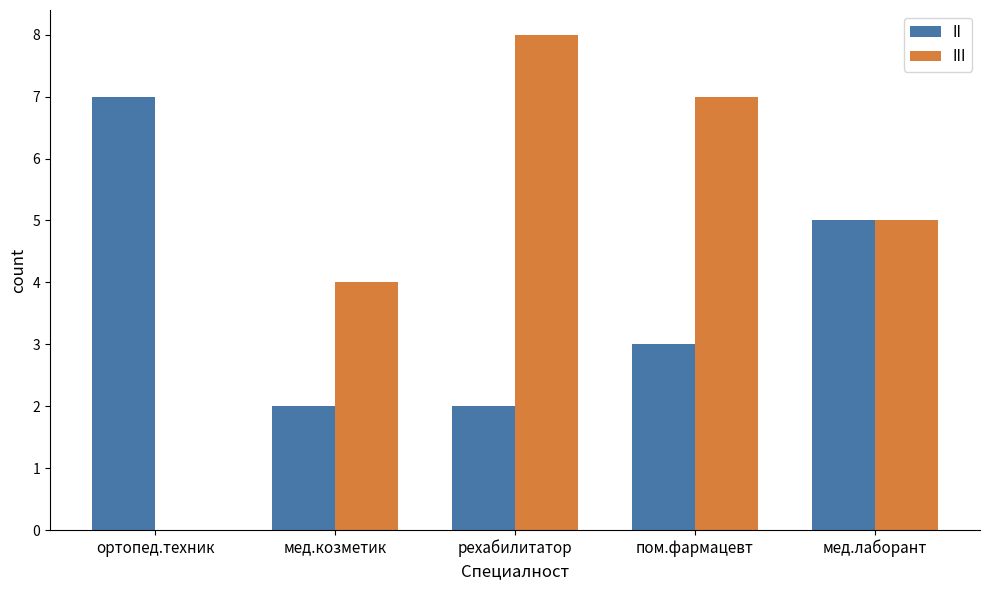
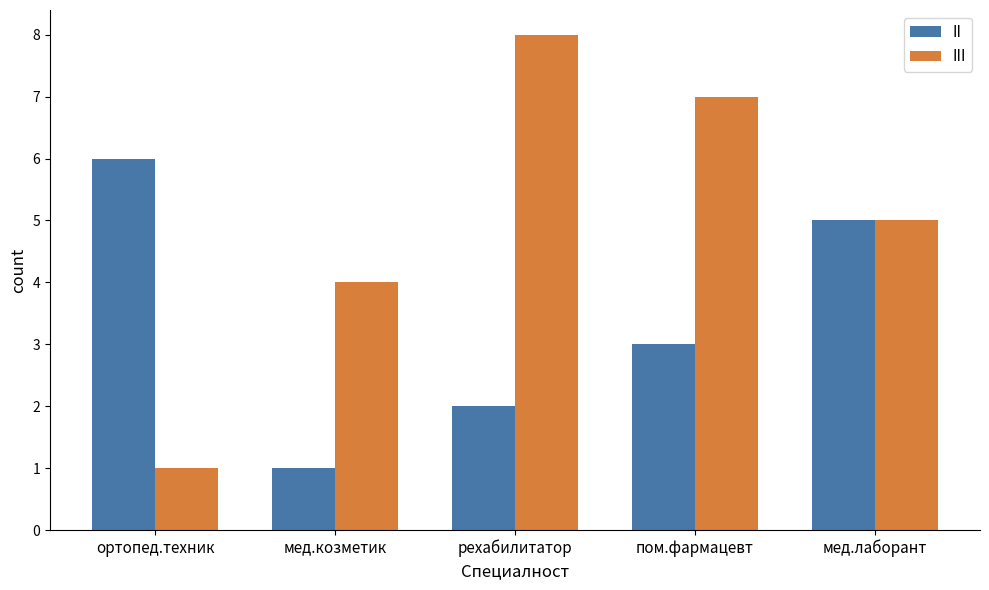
  {
    "II": {
-     "ортопед.техник": 7,
-     "мед.козметик": 2,
+     "ортопед.техник": 6,
+     "мед.козметик": 1,
      "рехабилитатор": 2,
      "пом.фармацевт": 3,
      "мед.лаборант": 5
    },
    "III": {
-     "ортопед.техник": 0,
+     "ортопед.техник": 1,
      "мед.козметик": 4,
      "рехабилитатор": 8,
      "пом.фармацевт": 7,
      "мед.лаборант": 5
    }
  }
